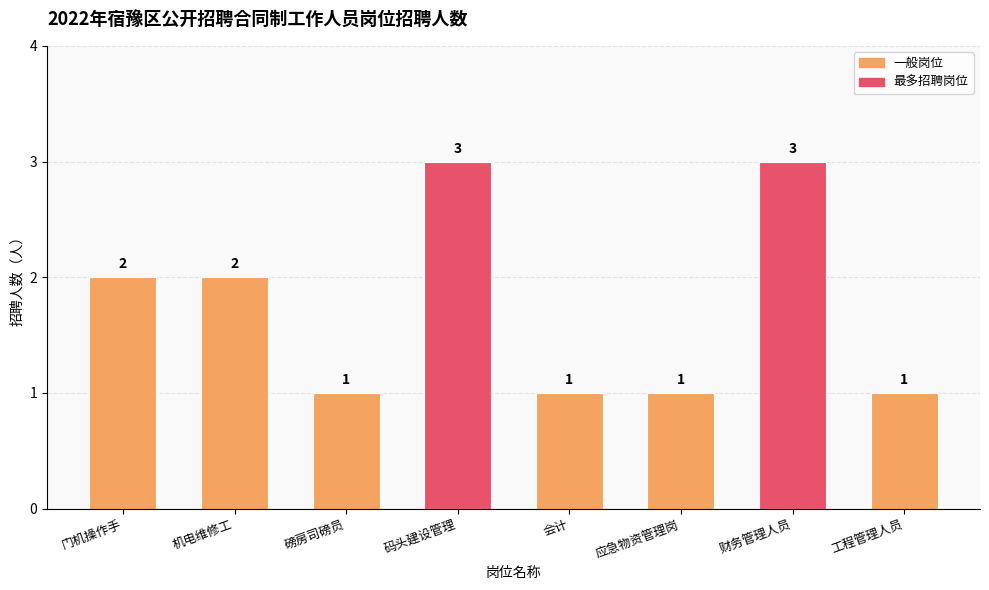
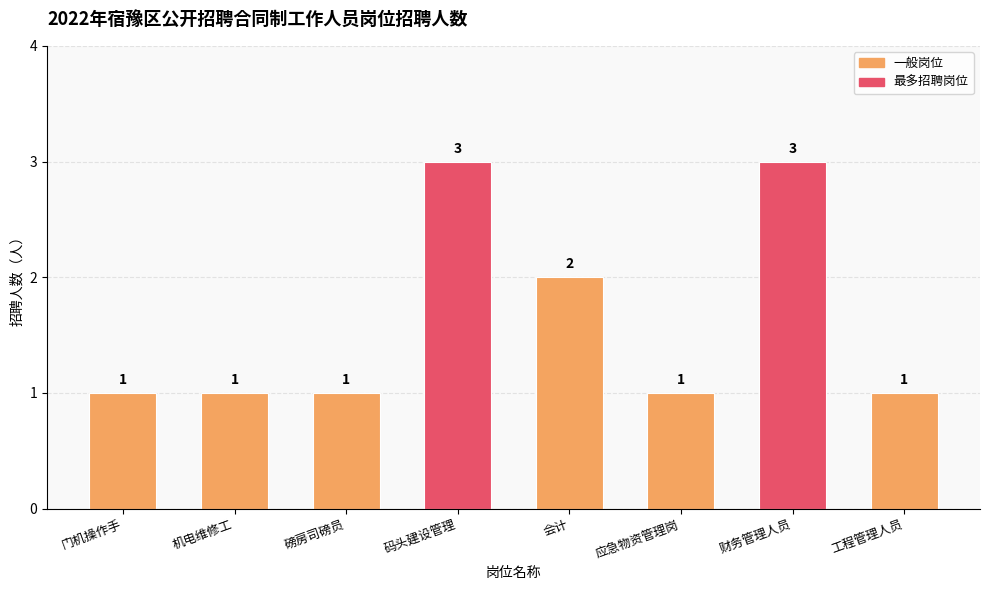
  {
-   "门机操作手": 2,
-   "机电维修工": 2,
+   "门机操作手": 1,
+   "机电维修工": 1,
    "磅房司磅员": 1,
    "码头建设管理": 3,
-   "会计": 1,
+   "会计": 2,
    "应急物资管理岗": 1,
    "财务管理人员": 3,
    "工程管理人员": 1
  }
